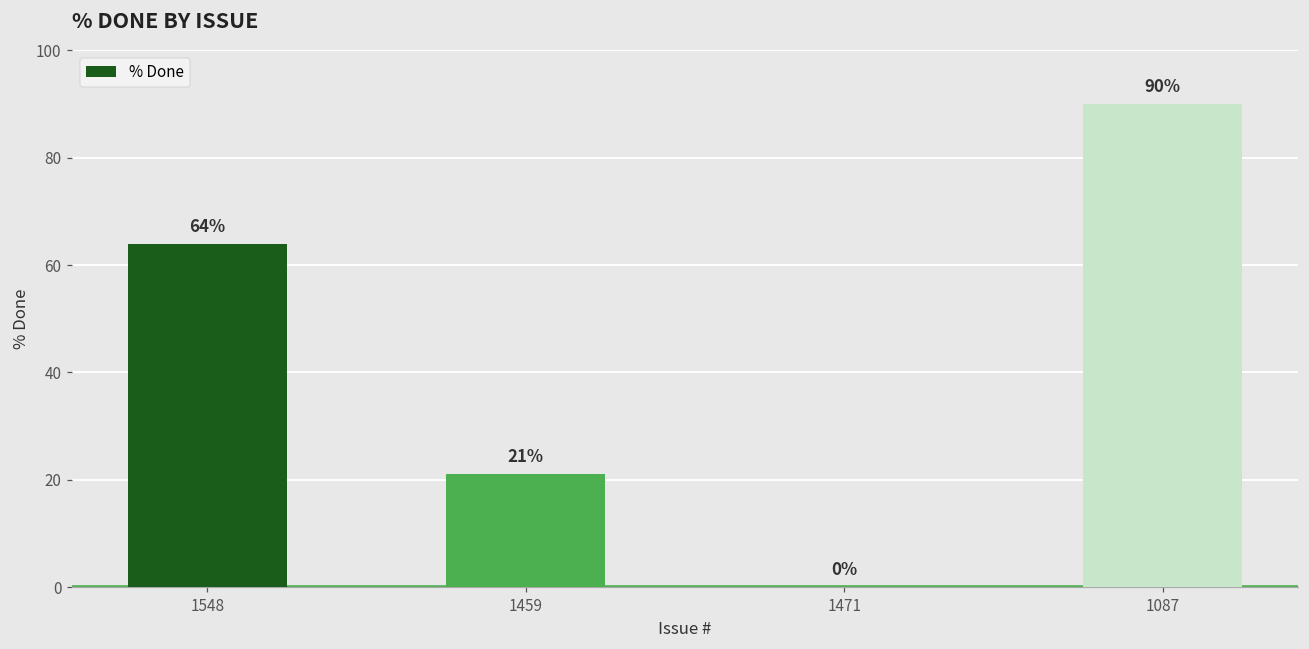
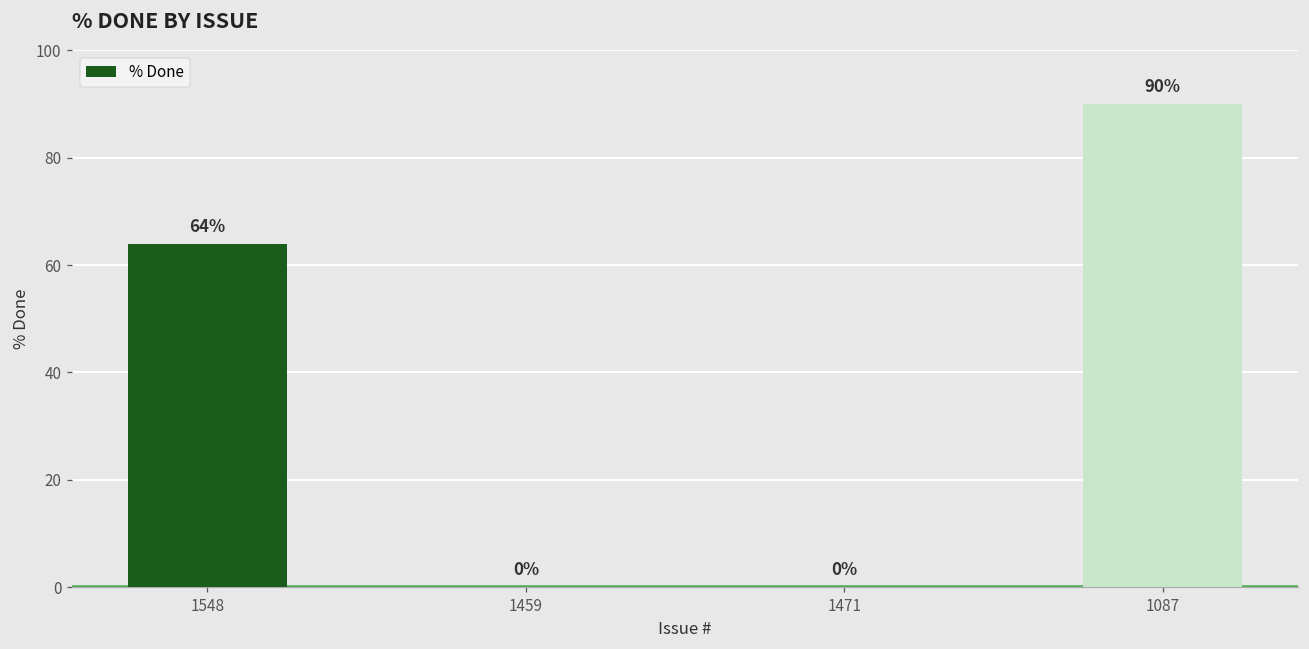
  {
    "1548": "64%",
-   "1459": "21%",
+   "1459": "0%",
    "1471": "0%",
    "1087": "90%"
  }
